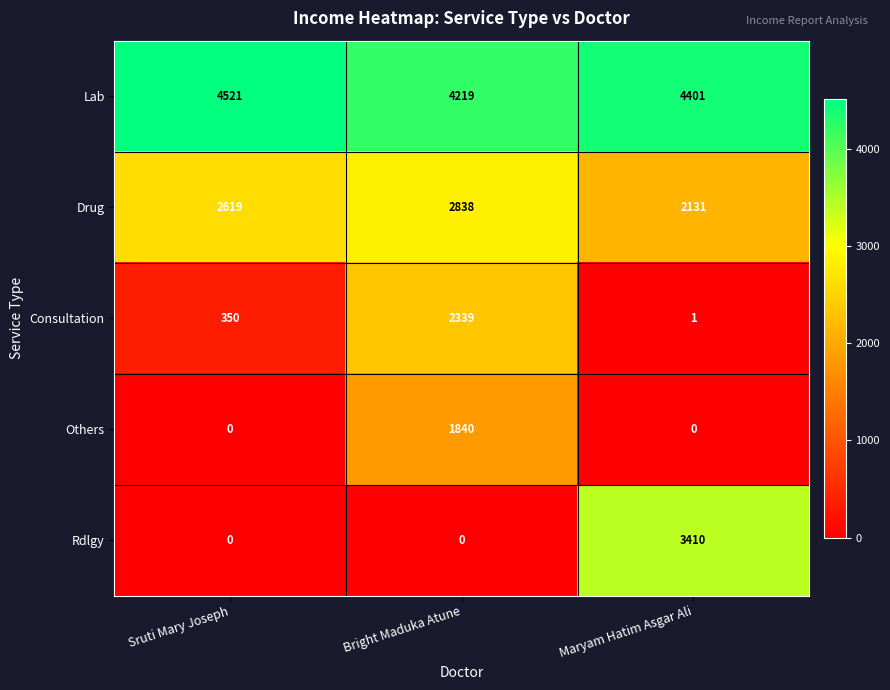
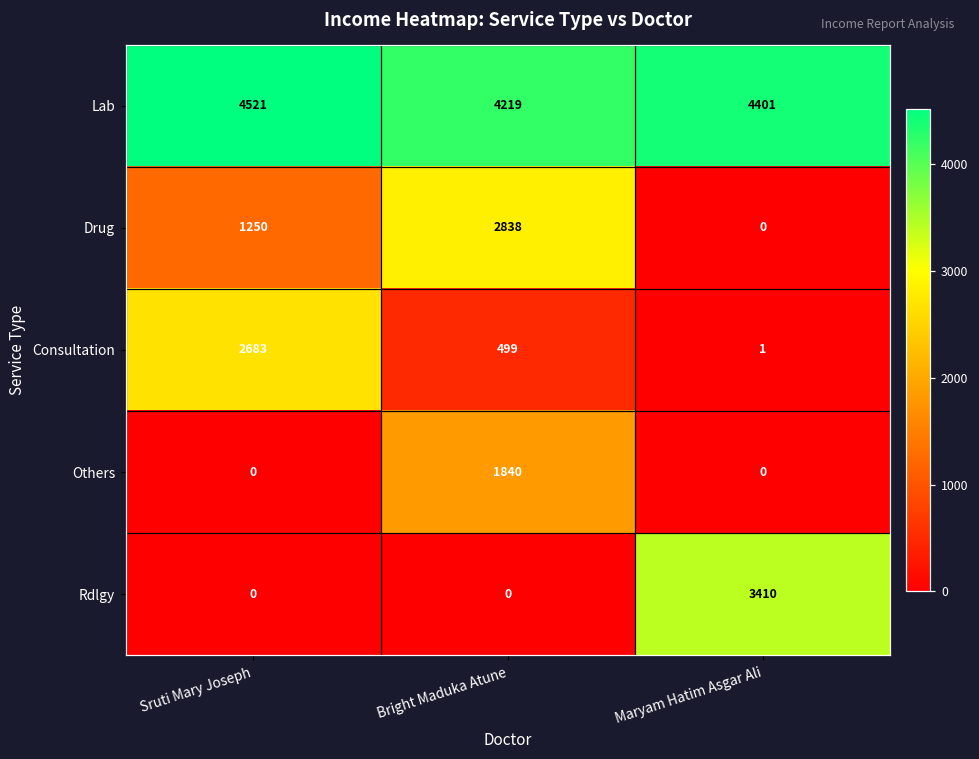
  {
    "Lab": {
      "Sruti Mary Joseph": 4521,
      "Bright Maduka Atune": 4219,
      "Maryam Hatim Asgar Ali": 4401
    },
    "Drug": {
-     "Sruti Mary Joseph": 2619,
+     "Sruti Mary Joseph": 1250,
      "Bright Maduka Atune": 2838,
-     "Maryam Hatim Asgar Ali": 2131
+     "Maryam Hatim Asgar Ali": 0
    },
    "Consultation": {
-     "Sruti Mary Joseph": 350,
-     "Bright Maduka Atune": 2339,
+     "Sruti Mary Joseph": 2683,
+     "Bright Maduka Atune": 499,
      "Maryam Hatim Asgar Ali": 1
    },
    "Others": {
      "Sruti Mary Joseph": 0,
      "Bright Maduka Atune": 1840,
      "Maryam Hatim Asgar Ali": 0
    },
    "Rdlgy": {
      "Sruti Mary Joseph": 0,
      "Bright Maduka Atune": 0,
      "Maryam Hatim Asgar Ali": 3410
    }
  }
